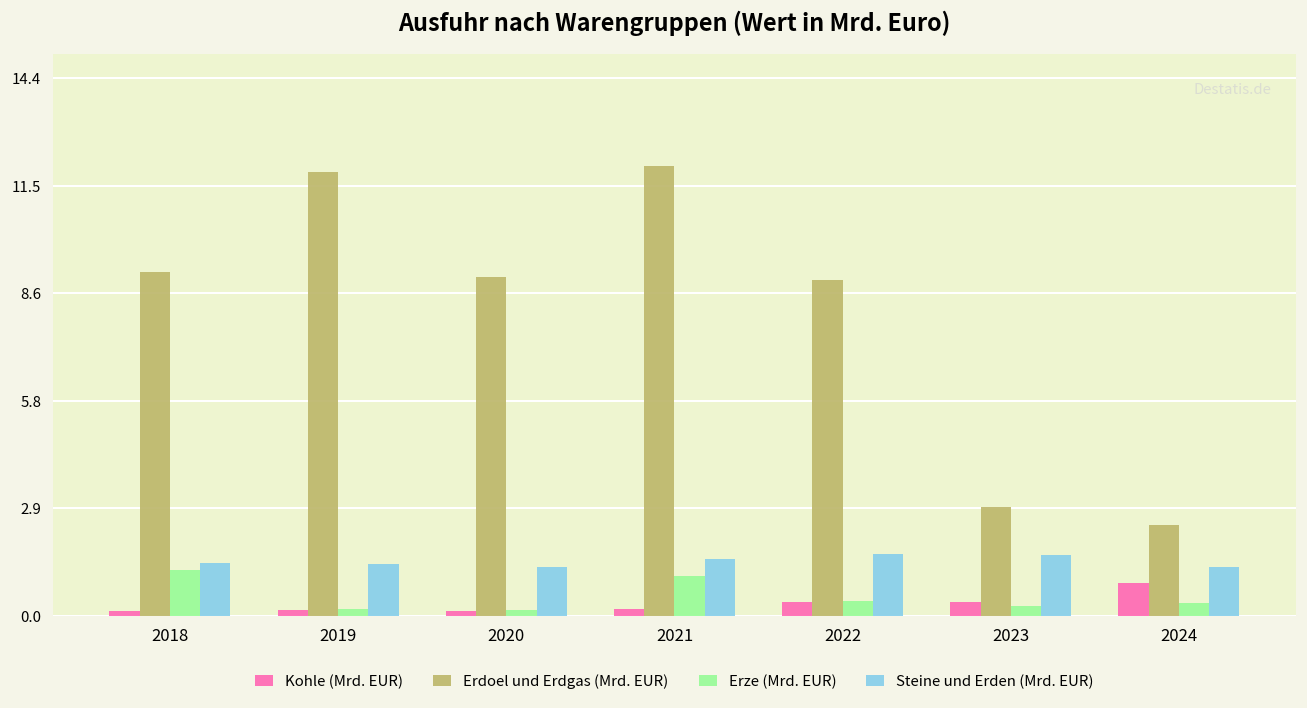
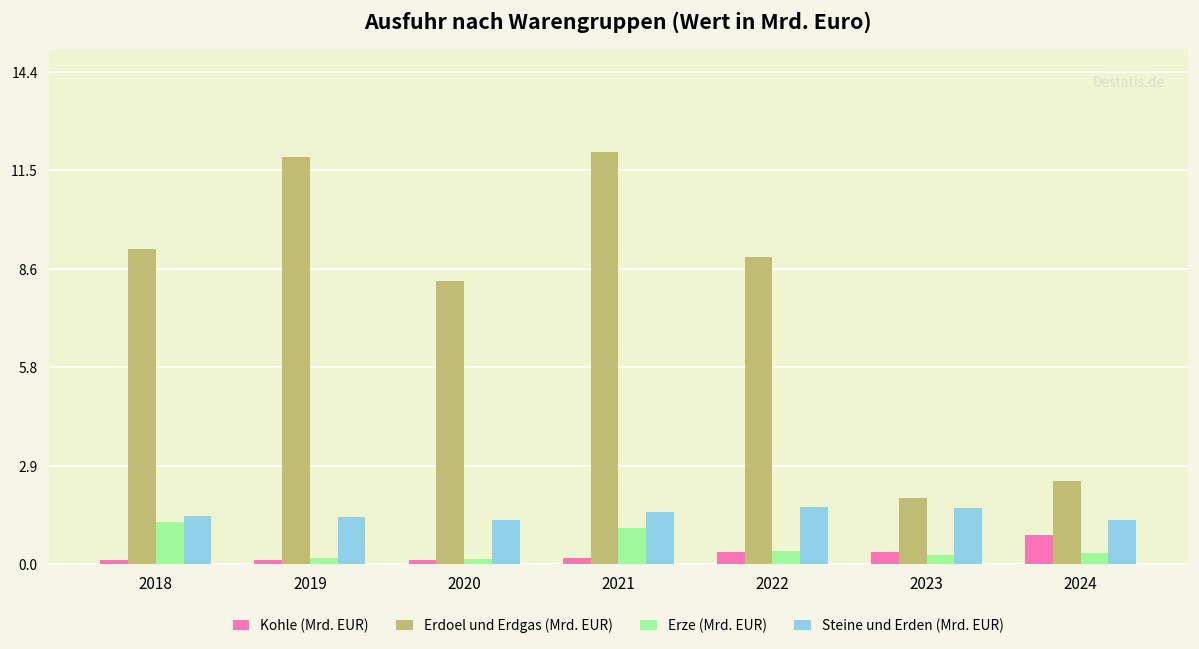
  {
    "Kohle (Mrd. EUR)": {
      "2018": 0.1,
      "2019": 0.1,
      "2020": 0.1,
      "2021": 0.2,
      "2022": 0.4,
      "2023": 0.4,
      "2024": 0.9
    },
    "Erdoel und Erdgas (Mrd. EUR)": {
      "2018": 9.2,
      "2019": 11.9,
-     "2020": 9.1,
+     "2020": 8.3,
      "2021": 12.0,
      "2022": 9.0,
-     "2023": 2.9,
+     "2023": 1.9,
      "2024": 2.4
    },
    "Erze (Mrd. EUR)": {
      "2018": 1.2,
      "2019": 0.2,
      "2020": 0.2,
      "2021": 1.1,
      "2022": 0.4,
      "2023": 0.3,
      "2024": 0.3
    },
    "Steine und Erden (Mrd. EUR)": {
      "2018": 1.4,
      "2019": 1.4,
      "2020": 1.3,
      "2021": 1.5,
      "2022": 1.7,
      "2023": 1.6,
      "2024": 1.3
    }
  }
